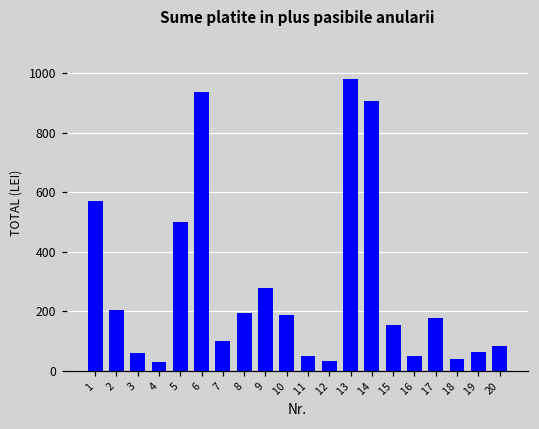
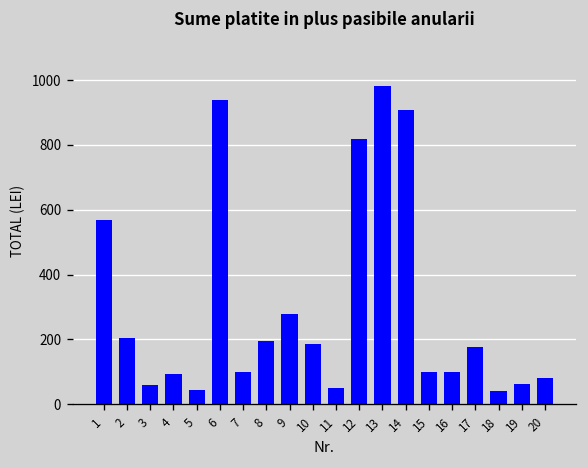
  {
    "1": 570,
    "2": 200,
    "3": 60,
-   "4": 30,
-   "5": 500,
+   "4": 90,
+   "5": 40,
    "6": 940,
    "7": 100,
    "8": 190,
    "9": 280,
    "10": 190,
    "11": 50,
-   "12": 30,
+   "12": 820,
    "13": 980,
    "14": 910,
-   "15": 150,
-   "16": 50,
+   "15": 100,
+   "16": 100,
    "17": 180,
    "18": 40,
    "19": 60,
    "20": 80
  }
